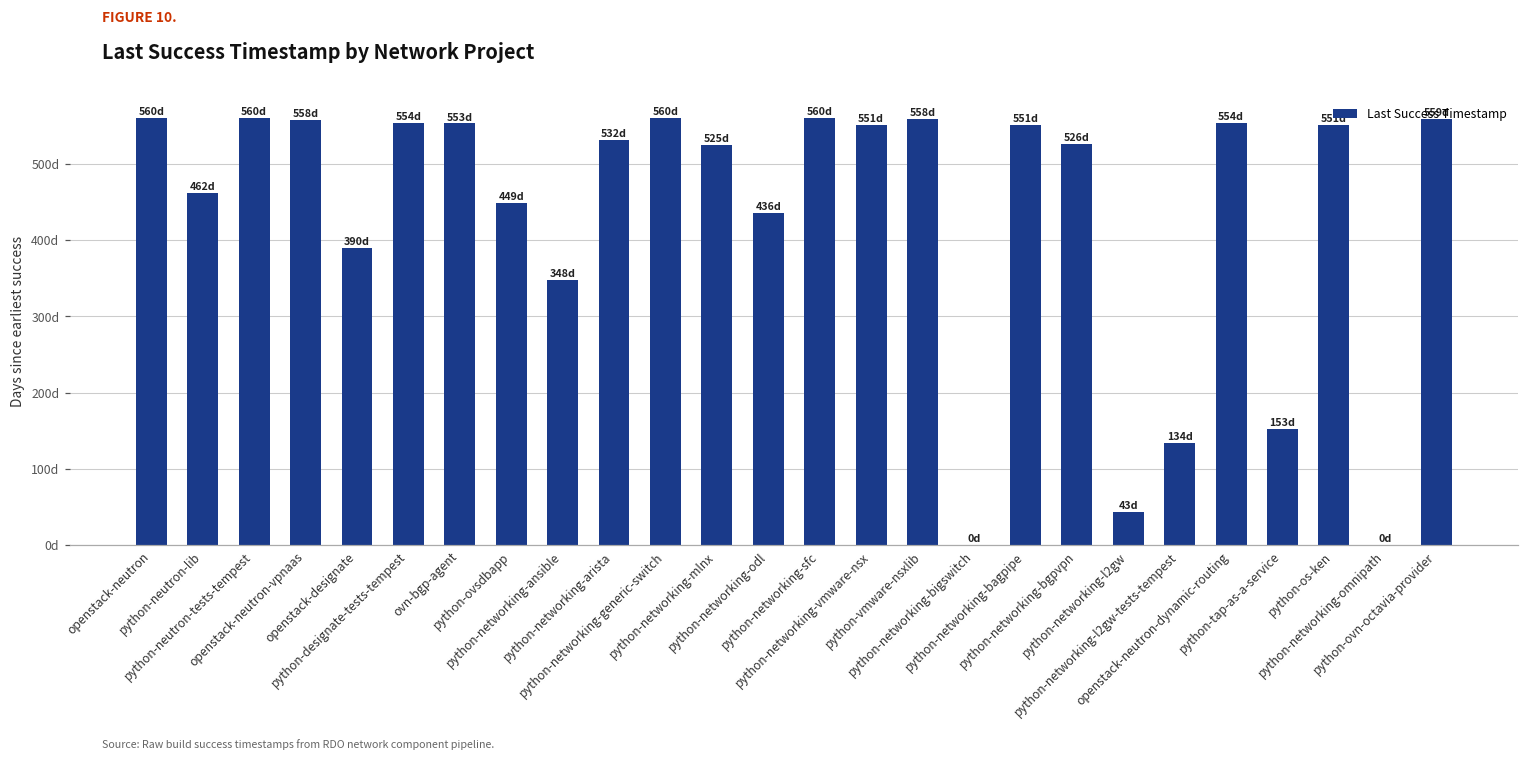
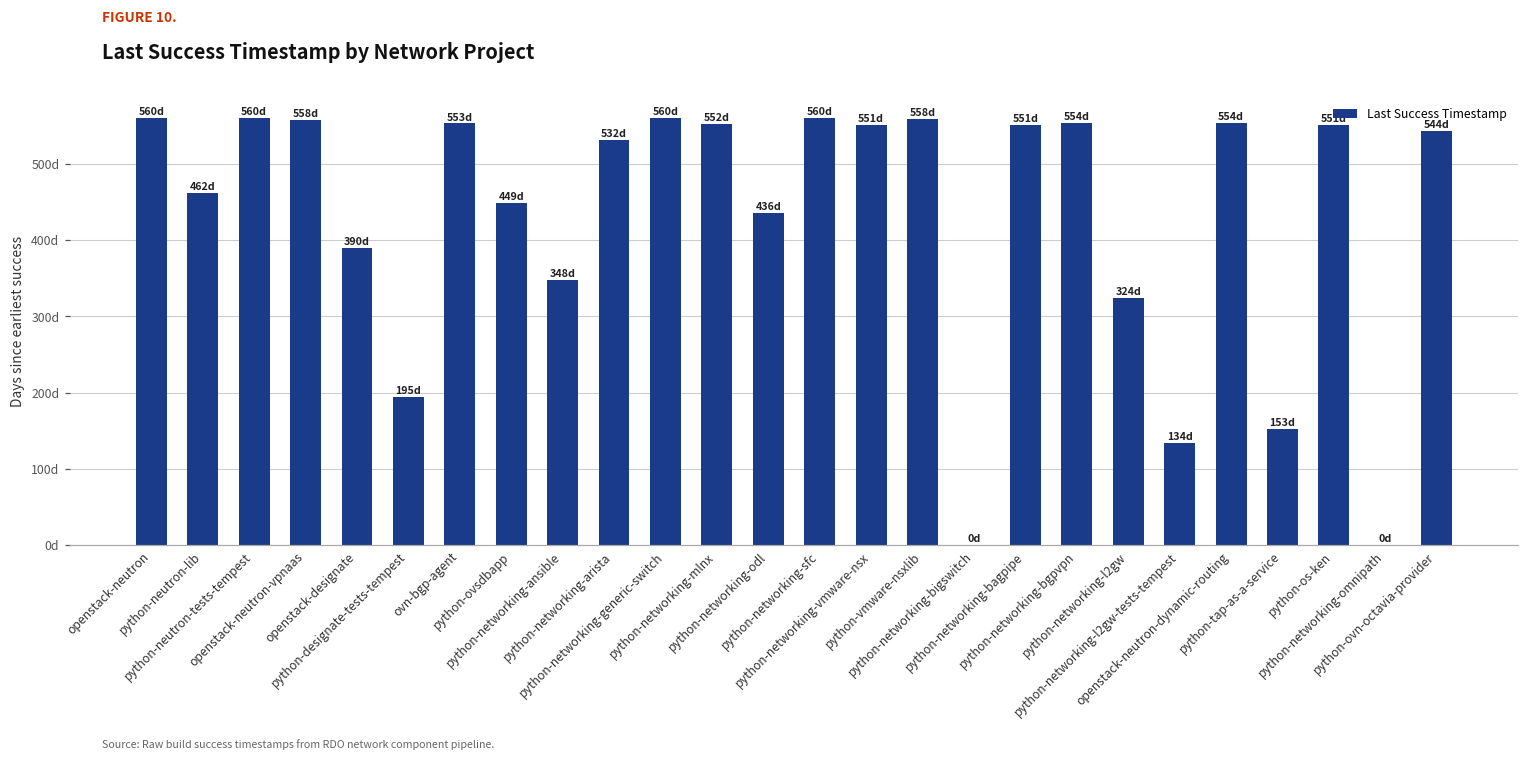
  {
    "openstack-neutron": "560d",
    "python-neutron-lib": "462d",
    "python-neutron-tests-tempest": "560d",
    "openstack-neutron-vpnaas": "558d",
    "openstack-designate": "390d",
-   "python-designate-tests-tempest": "554d",
+   "python-designate-tests-tempest": "195d",
    "ovn-bgp-agent": "553d",
    "python-ovsdbapp": "449d",
    "python-networking-ansible": "348d",
    "python-networking-arista": "532d",
    "python-networking-generic-switch": "560d",
-   "python-networking-mlnx": "525d",
+   "python-networking-mlnx": "552d",
    "python-networking-odl": "436d",
    "python-networking-sfc": "560d",
    "python-networking-vmware-nsx": "551d",
    "python-vmware-nsxlib": "558d",
    "python-networking-bigswitch": "0d",
    "python-networking-bagpipe": "551d",
-   "python-networking-bgpvpn": "526d",
-   "python-networking-l2gw": "43d",
+   "python-networking-bgpvpn": "554d",
+   "python-networking-l2gw": "324d",
    "python-networking-l2gw-tests-tempest": "134d",
    "openstack-neutron-dynamic-routing": "554d",
    "python-tap-as-a-service": "153d",
    "python-os-ken": "551d",
    "python-networking-omnipath": "0d",
-   "python-ovn-octavia-provider": "559d"
+   "python-ovn-octavia-provider": "544d"
  }
